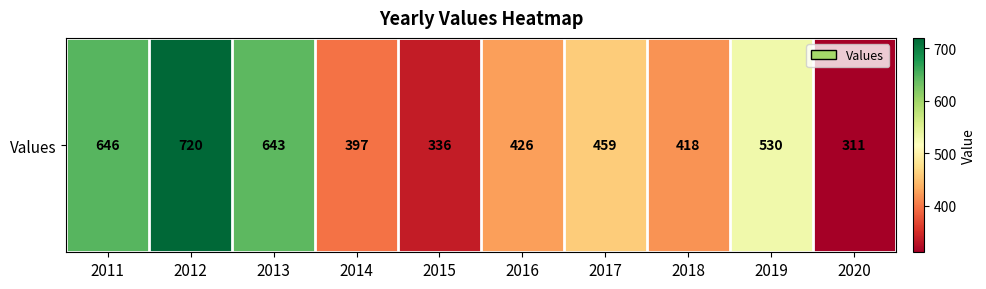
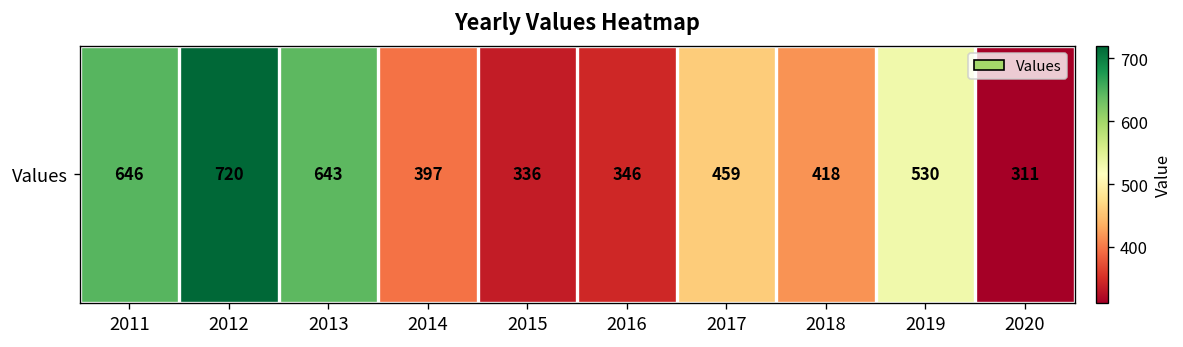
  {
    "Values": {
      "2011": 646,
      "2012": 720,
      "2013": 643,
      "2014": 397,
      "2015": 336,
-     "2016": 426,
+     "2016": 346,
      "2017": 459,
      "2018": 418,
      "2019": 530,
      "2020": 311
    }
  }
